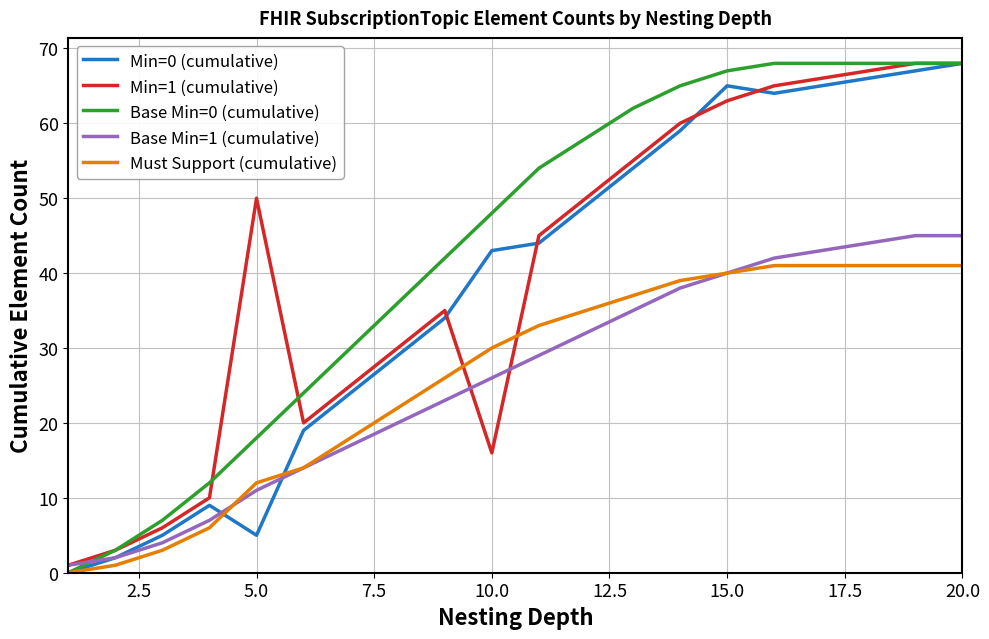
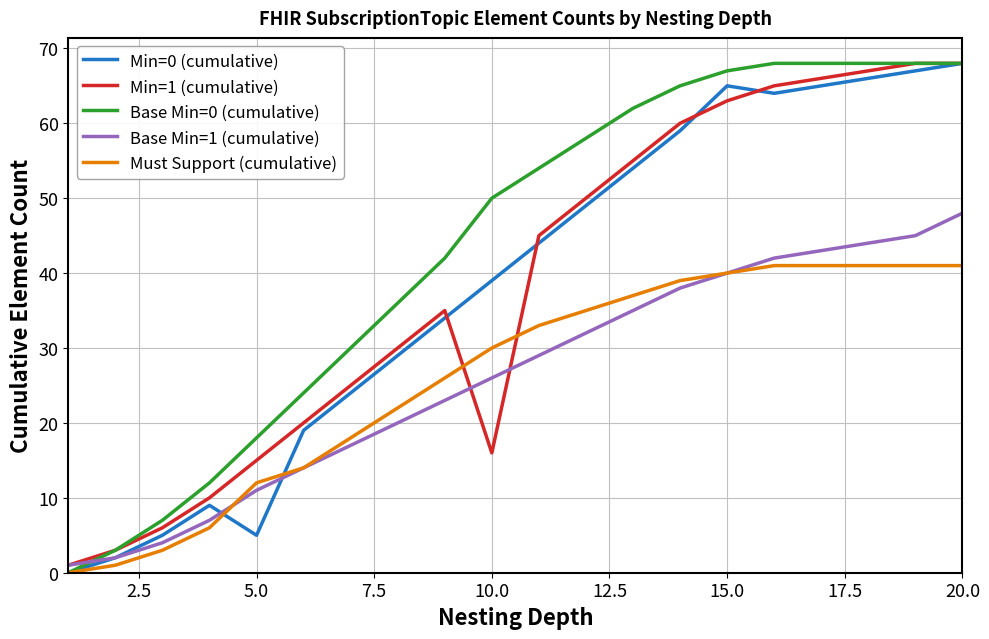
  {
    "Min=0 (cumulative)": {
      "5.0": 5,
-     "10.0": 43,
+     "10.0": 39,
      "15.0": 65
    },
    "Min=1 (cumulative)": {
-     "5.0": 50,
+     "5.0": 15,
      "10.0": 16,
      "15.0": 63
    },
    "Base Min=0 (cumulative)": {
      "5.0": 18,
-     "10.0": 48,
+     "10.0": 50,
      "15.0": 67
    },
    "Base Min=1 (cumulative)": {
      "5.0": 11,
      "10.0": 26,
-     "20.0": 45
+     "20.0": 48
    },
    "Must Support (cumulative)": {
      "5.0": 12,
      "10.0": 30,
      "20.0": 41
    }
  }
